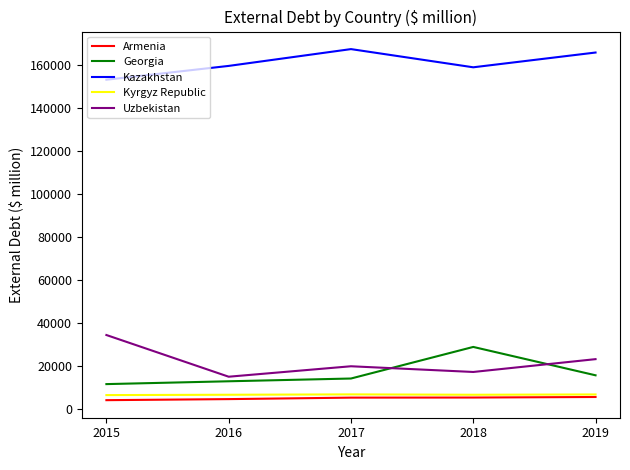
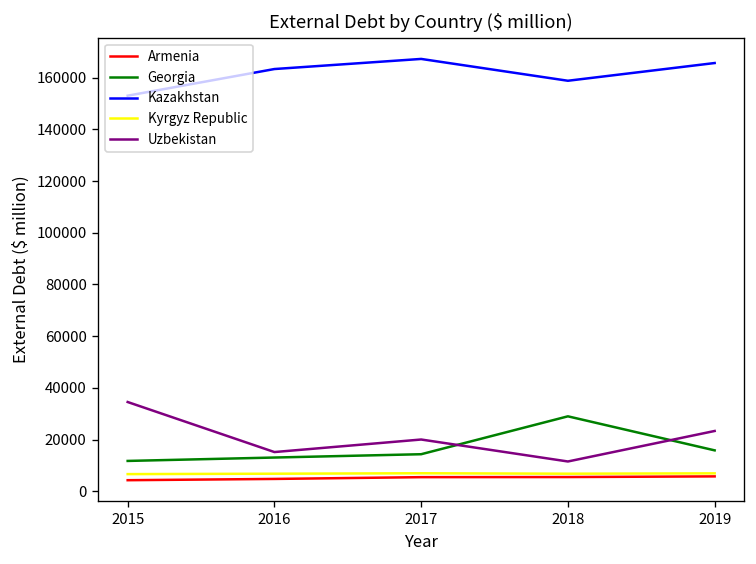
  {
    "Armenia": {
      "2015": 4000,
      "2016": 5000,
      "2017": 5000,
      "2018": 6000
    },
    "Georgia": {
      "2015": 12000,
      "2016": 13000,
      "2017": 14000,
      "2018": 29000,
      "2019": 16000
    },
    "Kazakhstan": {
-     "2016": 159000,
+     "2016": 163000,
      "2017": 167000,
      "2018": 159000,
      "2019": 166000
    },
    "Kyrgyz Republic": {
      "2015": 7000,
      "2016": 7000,
      "2017": 7000,
      "2018": 7000
    },
    "Uzbekistan": {
      "2015": 35000,
      "2016": 15000,
      "2017": 20000,
-     "2018": 17000,
+     "2018": 12000,
      "2019": 23000
    }
  }
